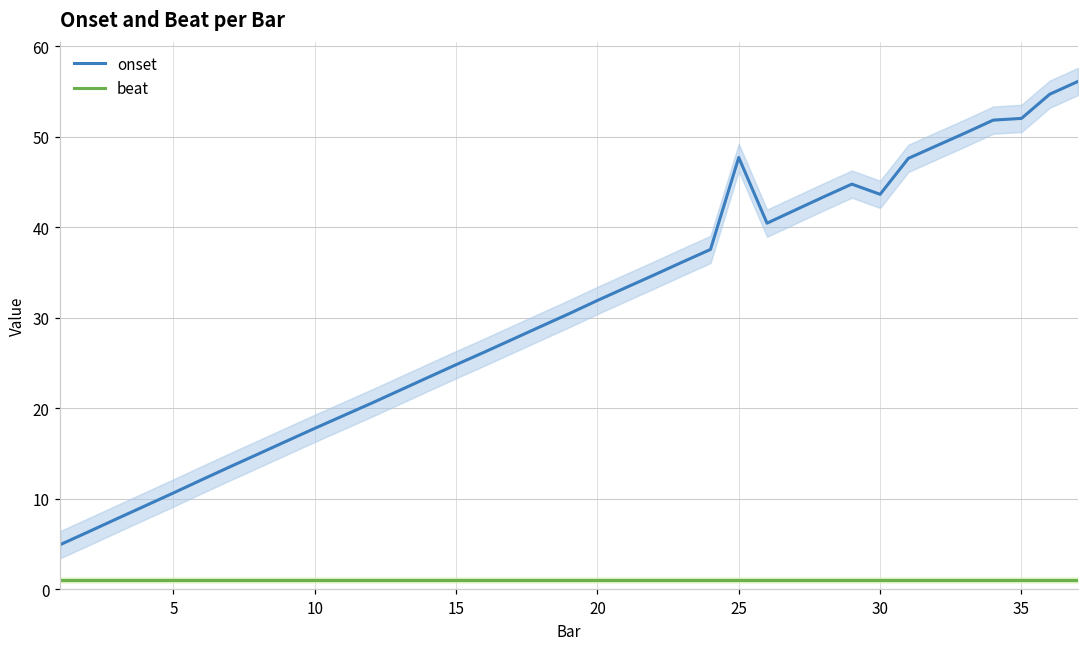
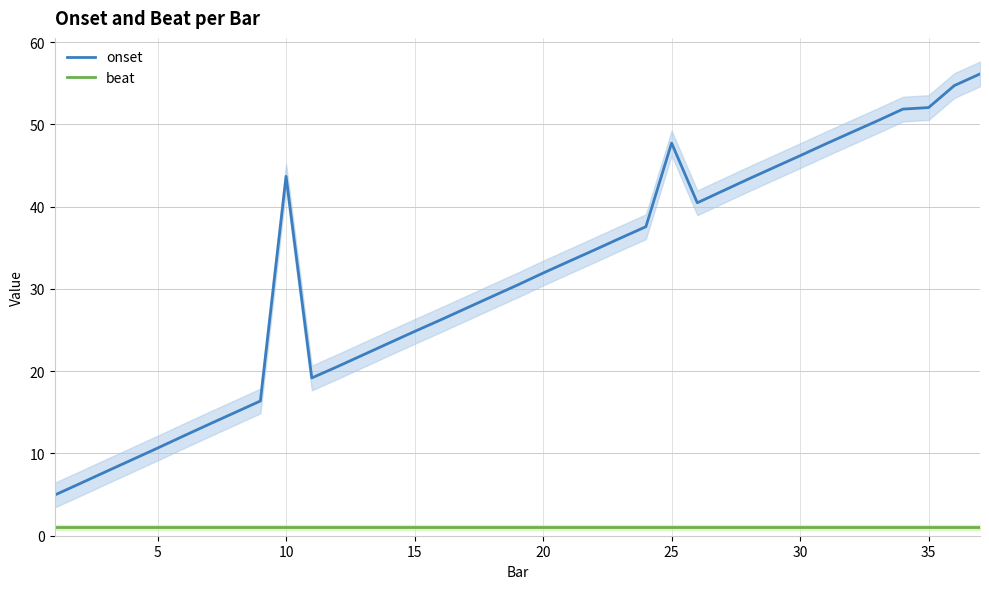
  {
    "onset": {
      "5": 11,
-     "10": 18,
+     "10": 44,
      "15": 25,
      "20": 32,
      "25": 48,
-     "30": 44,
+     "30": 46,
      "35": 52
    }
  }
